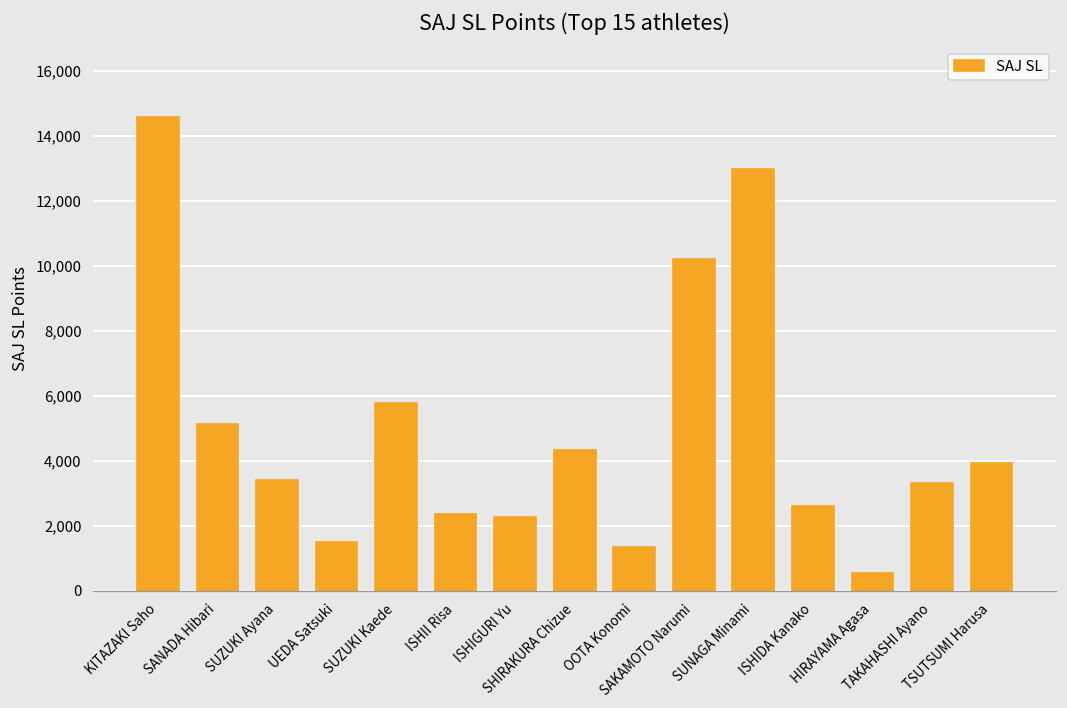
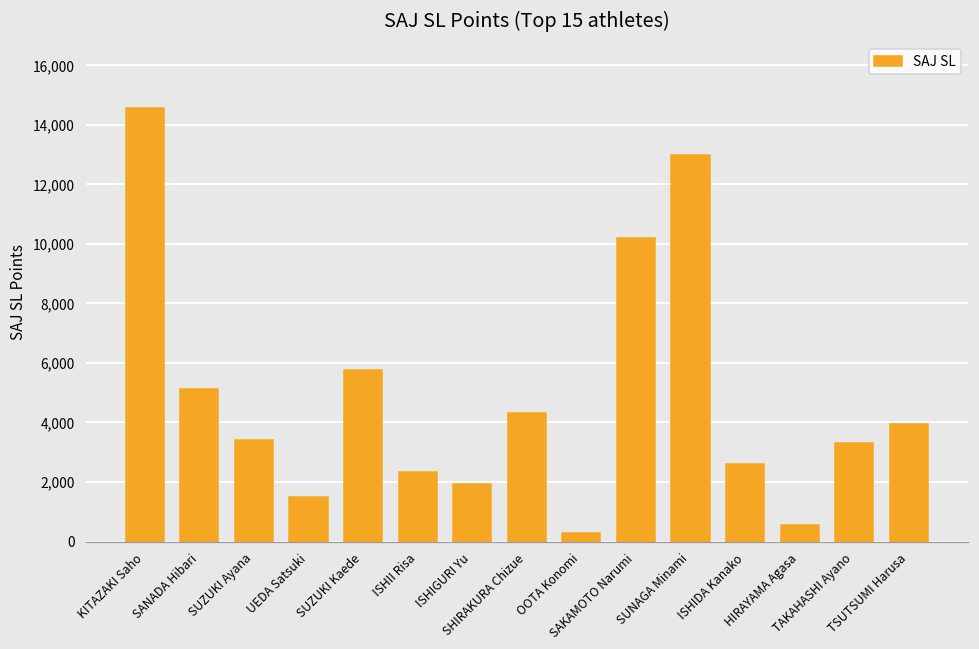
  {
    "KITAZAKI Saho": "14,600",
    "SANADA Hibari": "5,100",
    "SUZUKI Ayana": "3,400",
    "UEDA Satsuki": "1,500",
    "SUZUKI Kaede": "5,800",
    "ISHII Risa": "2,400",
-   "ISHIGURI Yu": "2,300",
+   "ISHIGURI Yu": "2,000",
    "SHIRAKURA Chizue": "4,300",
-   "OOTA Konomi": "1,400",
+   "OOTA Konomi": "300",
    "SAKAMOTO Narumi": "10,200",
    "SUNAGA Minami": "13,000",
    "ISHIDA Kanako": "2,600",
    "HIRAYAMA Agasa": "600",
    "TAKAHASHI Ayano": "3,300",
    "TSUTSUMI Harusa": "3,900"
  }
